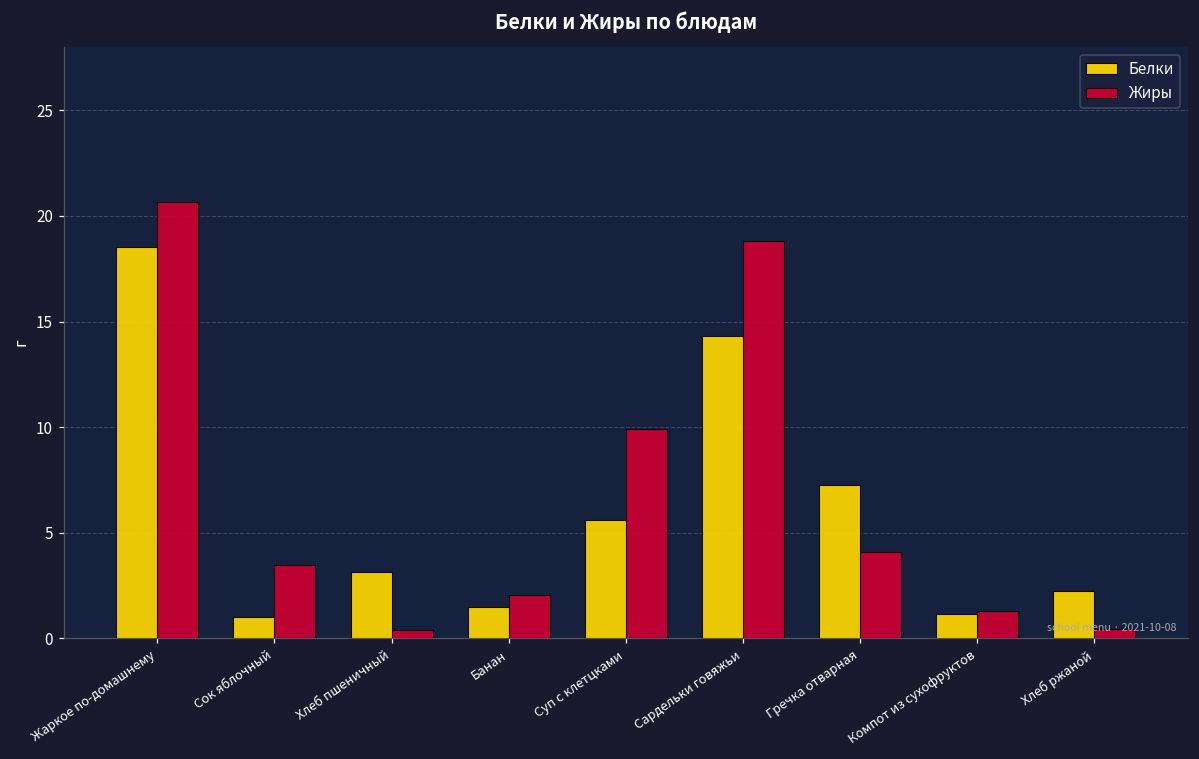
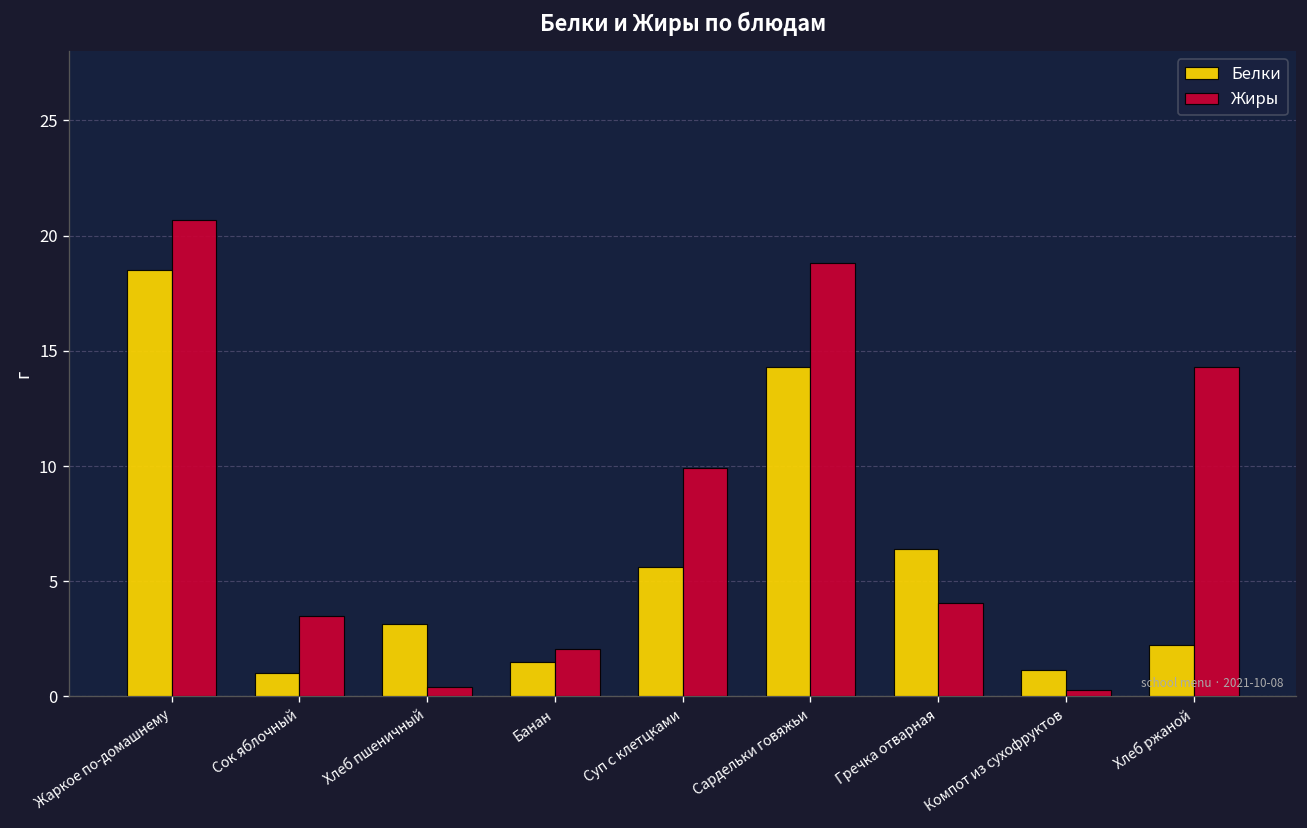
  {
    "Белки": {
      "Жаркое по-домашнему": 18.5,
      "Сок яблочный": 1.0,
      "Хлеб пшеничный": 3.2,
      "Банан": 1.5,
      "Суп с клетцками": 5.6,
      "Сардельки говяжьи": 14.3,
-     "Гречка отварная": 7.3,
+     "Гречка отварная": 6.4,
      "Компот из сухофруктов": 1.2,
      "Хлеб ржаной": 2.2
    },
    "Жиры": {
      "Жаркое по-домашнему": 20.7,
      "Сок яблочный": 3.5,
      "Хлеб пшеничный": 0.4,
      "Банан": 2.0,
      "Суп с клетцками": 9.9,
      "Сардельки говяжьи": 18.8,
      "Гречка отварная": 4.1,
-     "Компот из сухофруктов": 1.3,
-     "Хлеб ржаной": 0.4
+     "Компот из сухофруктов": 0.3,
+     "Хлеб ржаной": 14.3
    }
  }
